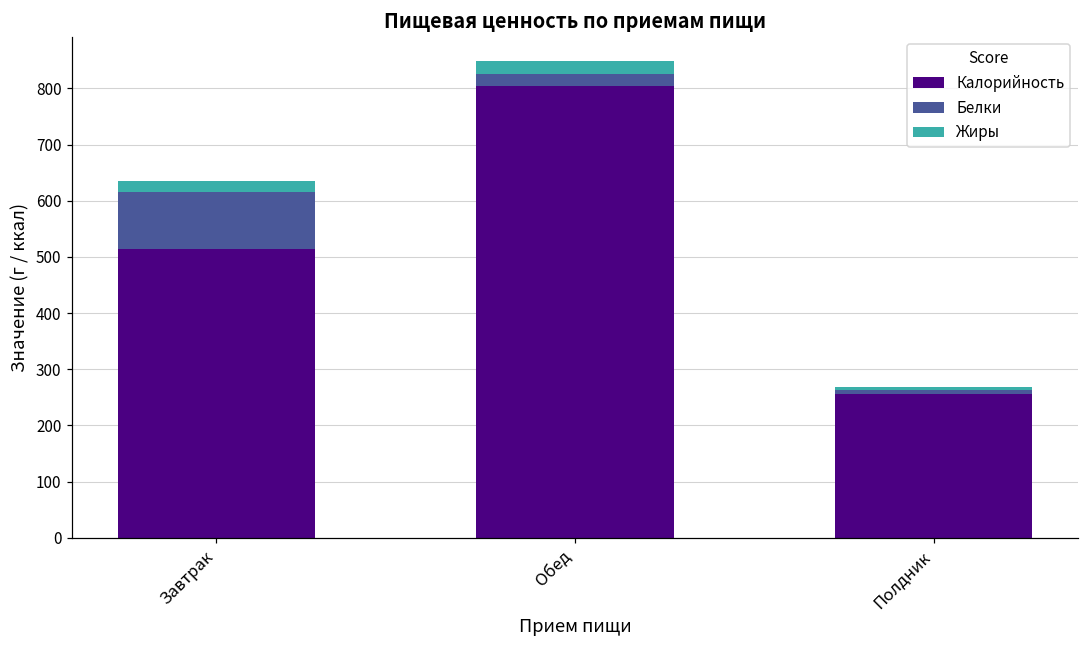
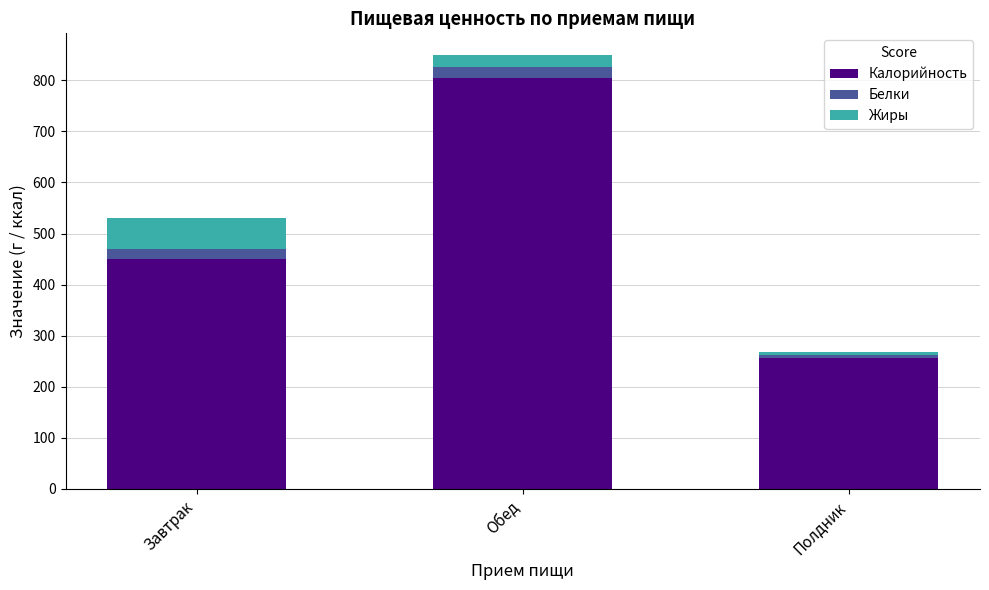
  {
    "Калорийность": {
-     "Завтрак": 510,
+     "Завтрак": 450,
      "Обед": 800,
      "Полдник": 260
    },
    "Белки": {
-     "Завтрак": 100,
+     "Завтрак": 20,
      "Обед": 20,
      "Полдник": 10
    },
    "Жиры": {
-     "Завтрак": 20,
+     "Завтрак": 60,
      "Обед": 20,
      "Полдник": 10
    }
  }
